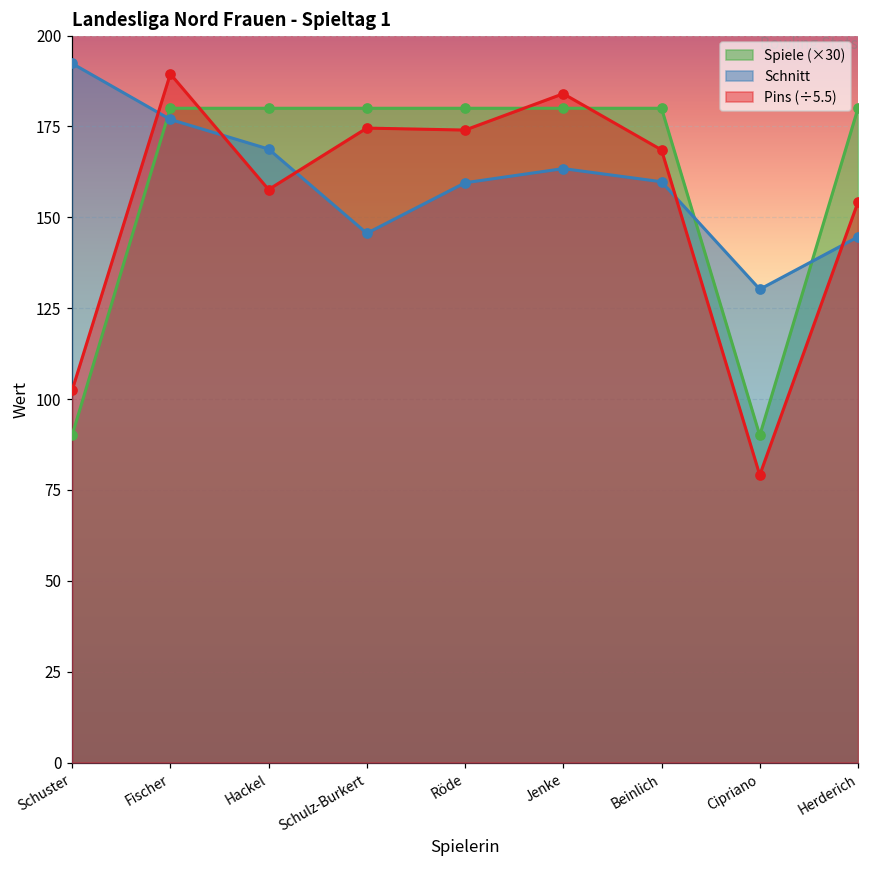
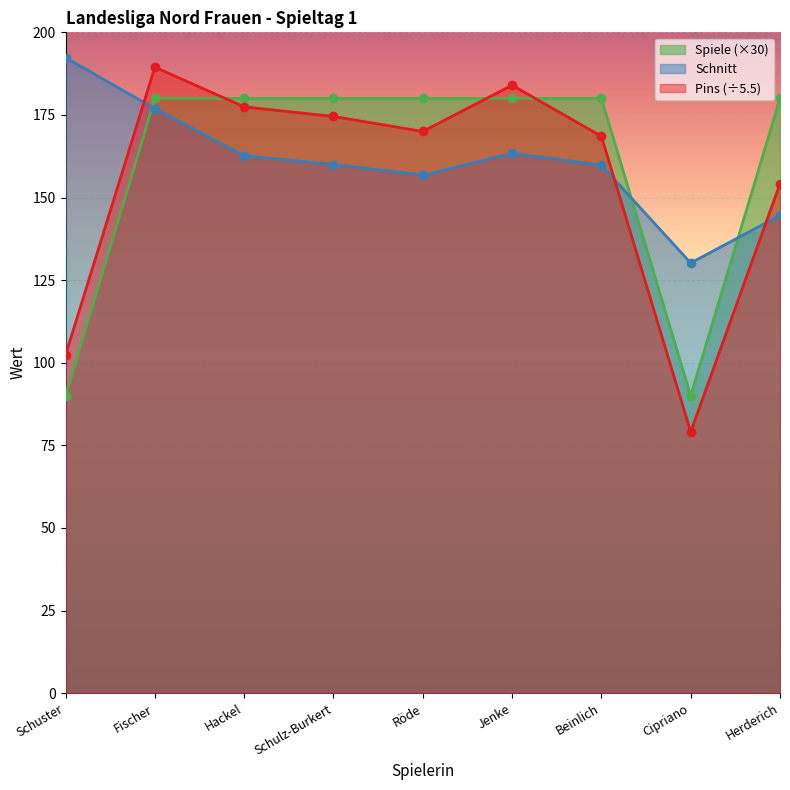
  {
    "Spiele (×30)": {
      "Schuster": 90,
      "Fischer": 180,
      "Hackel": 180,
      "Schulz-Burkert": 180,
      "Röde": 180,
      "Jenke": 180,
      "Beinlich": 180,
      "Cipriano": 90,
      "Herderich": 180
    },
    "Schnitt": {
      "Schuster": 192,
      "Fischer": 177,
-     "Hackel": 169,
-     "Schulz-Burkert": 146,
-     "Röde": 160,
+     "Hackel": 163,
+     "Schulz-Burkert": 160,
+     "Röde": 157,
      "Jenke": 163,
      "Beinlich": 160,
      "Cipriano": 130,
      "Herderich": 145
    },
    "Pins (÷5.5)": {
      "Schuster": 102,
      "Fischer": 189,
-     "Hackel": 158,
+     "Hackel": 177,
      "Schulz-Burkert": 175,
-     "Röde": 174,
+     "Röde": 170,
      "Jenke": 184,
      "Beinlich": 169,
      "Cipriano": 79,
      "Herderich": 154
    }
  }
